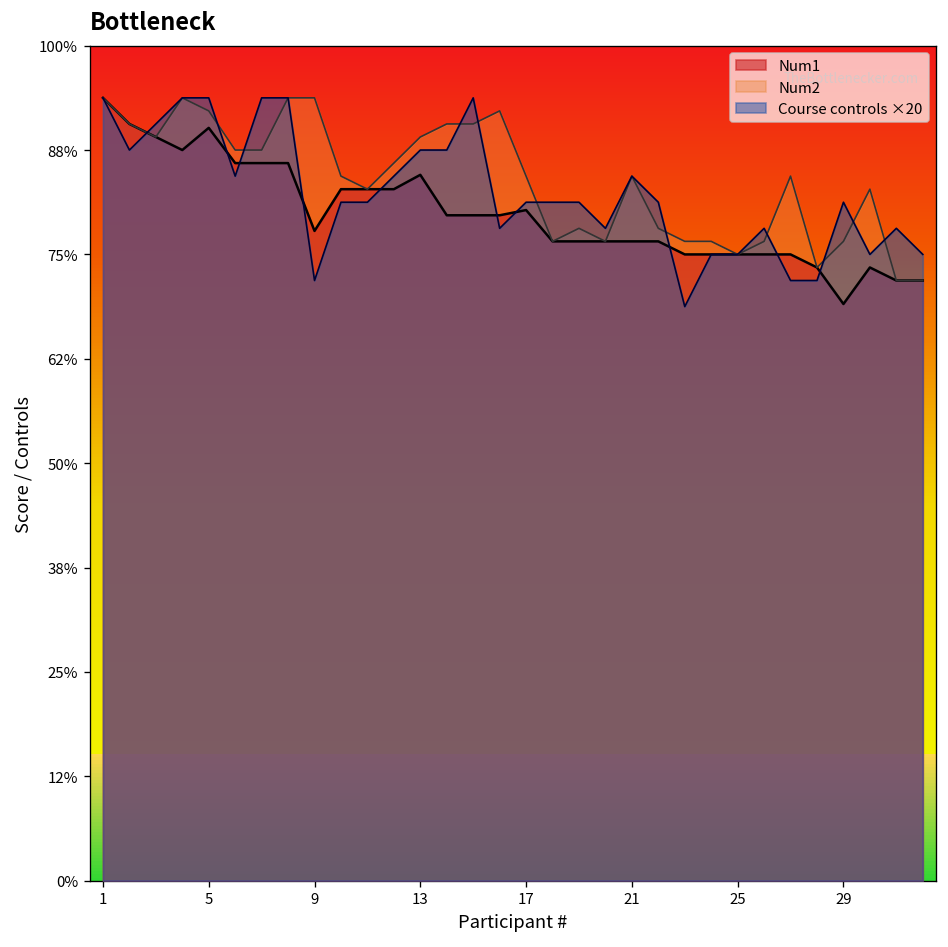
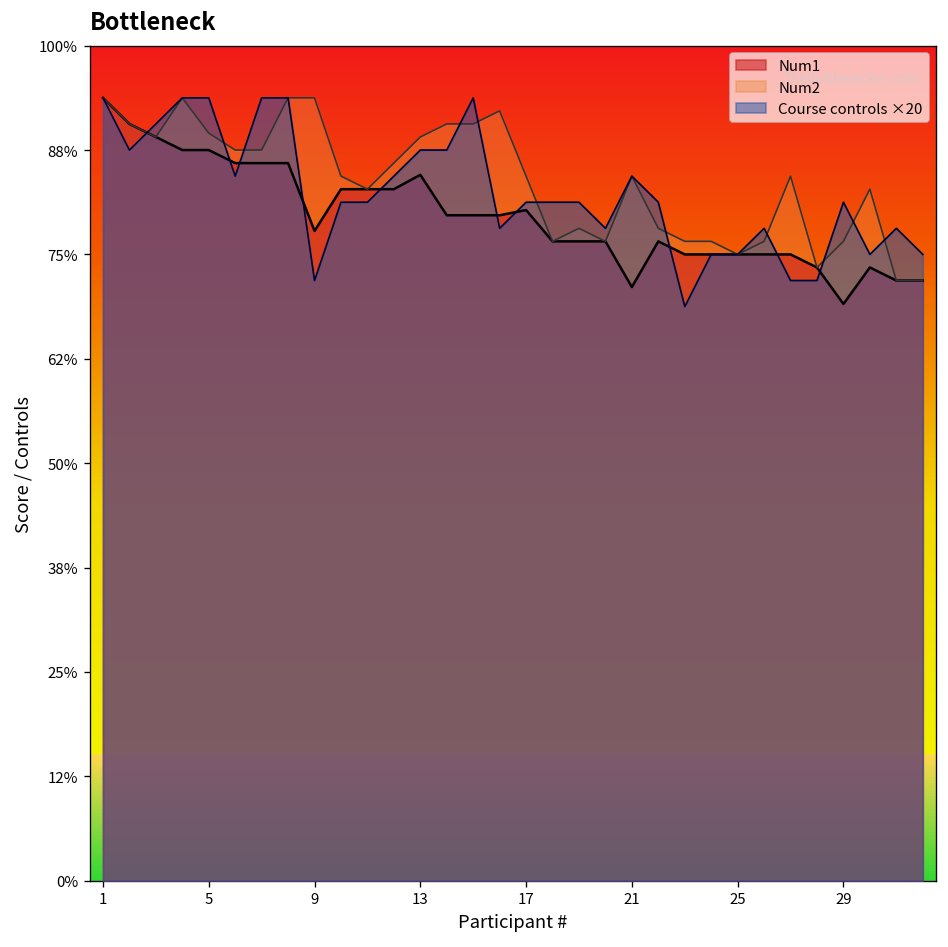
  {
    "Num1": {
-     "5": "90%",
+     "5": "88%",
      "9": "78%",
      "13": "85%",
      "17": "80%",
-     "21": "77%",
+     "21": "71%",
      "29": "69%"
    },
    "Num2": {
-     "5": "92%",
+     "5": "90%",
      "9": "94%",
      "13": "89%",
      "17": "84%",
      "29": "77%"
    },
    "Course controls ×20": {
      "5": "94%",
      "9": "72%",
      "13": "88%",
      "17": "81%",
      "29": "81%"
    }
  }
